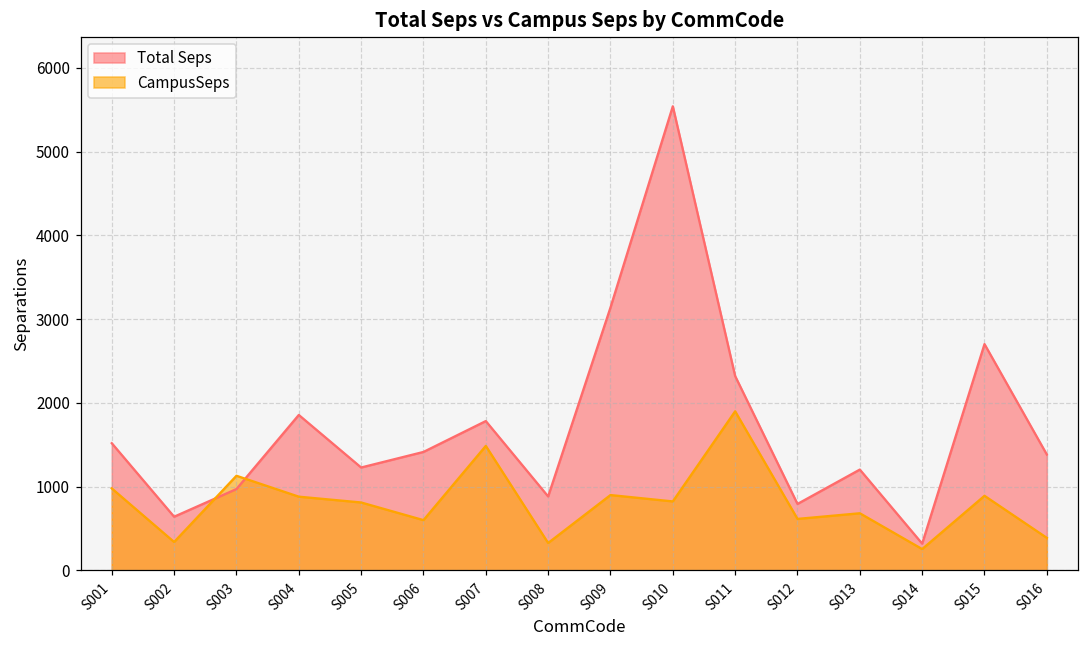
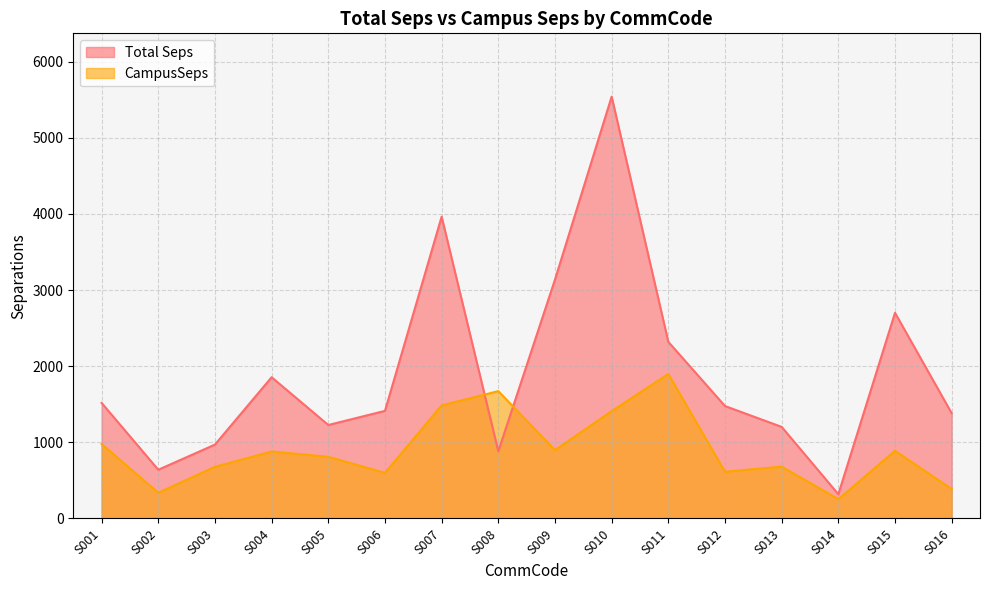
  {
    "Total Seps": {
      "S001": 1500,
      "S002": 600,
      "S003": 1000,
      "S004": 1900,
      "S005": 1200,
      "S006": 1400,
-     "S007": 1800,
+     "S007": 4000,
      "S008": 900,
      "S009": 3100,
      "S010": 5500,
      "S011": 2300,
-     "S012": 800,
+     "S012": 1500,
      "S013": 1200,
      "S014": 300,
      "S015": 2700,
      "S016": 1400
    },
    "CampusSeps": {
      "S001": 1000,
      "S002": 300,
-     "S003": 1100,
+     "S003": 700,
      "S004": 900,
      "S005": 800,
      "S006": 600,
      "S007": 1500,
-     "S008": 300,
+     "S008": 1700,
      "S009": 900,
-     "S010": 800,
+     "S010": 1400,
      "S011": 1900,
      "S012": 600,
      "S013": 700,
      "S014": 300,
      "S015": 900,
      "S016": 400
    }
  }
